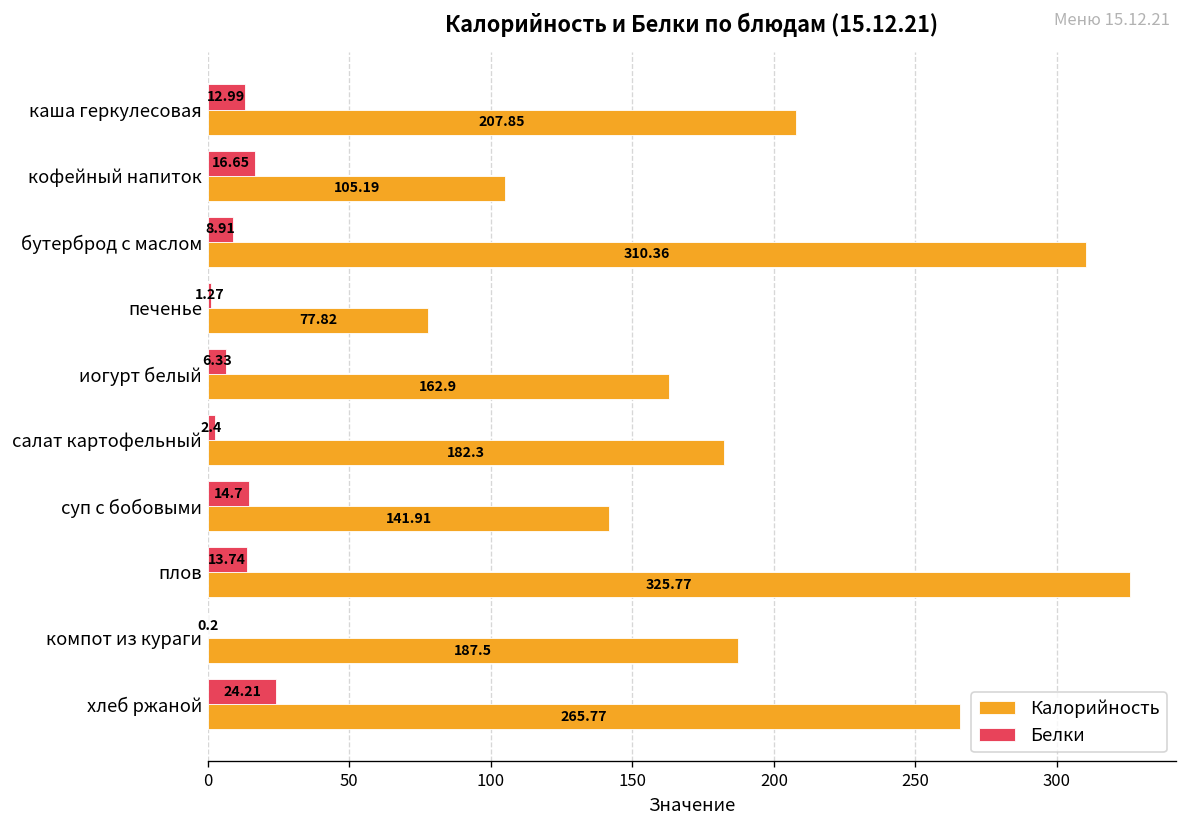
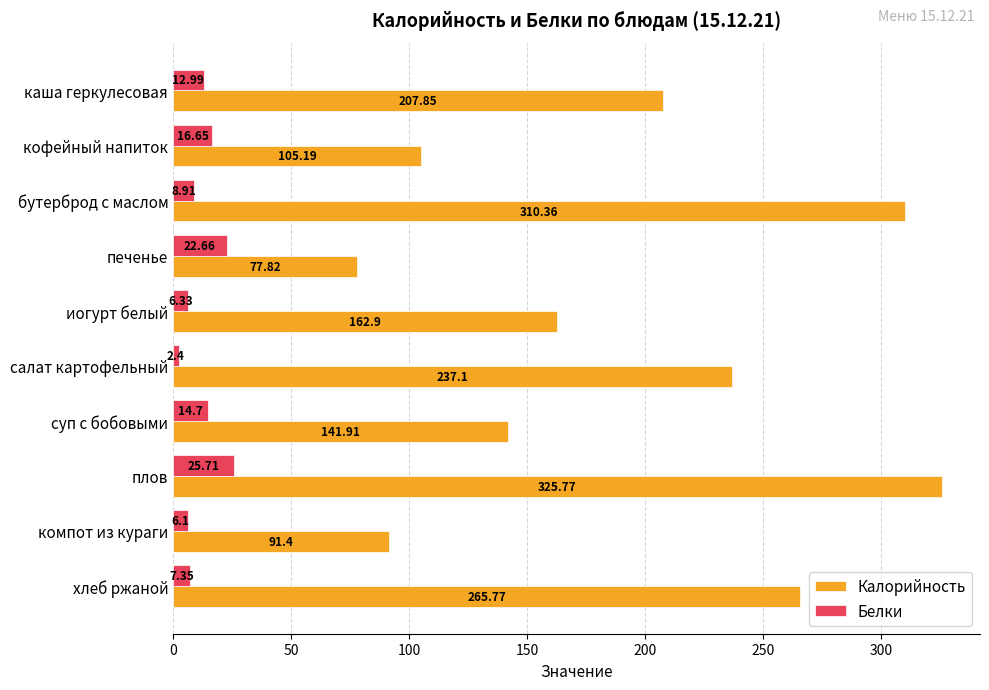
  {
    "Калорийность": {
      "каша геркулесовая": 207.85,
      "кофейный напиток": 105.19,
      "бутерброд с маслом": 310.36,
      "печенье": 77.82,
      "иогурт белый": 162.9,
-     "салат картофельный": 182.3,
+     "салат картофельный": 237.1,
      "суп с бобовыми": 141.91,
      "плов": 325.77,
-     "компот из кураги": 187.5,
+     "компот из кураги": 91.4,
      "хлеб ржаной": 265.77
    },
    "Белки": {
      "каша геркулесовая": 12.99,
      "кофейный напиток": 16.65,
      "бутерброд с маслом": 8.91,
-     "печенье": 1.27,
+     "печенье": 22.66,
      "иогурт белый": 6.33,
      "салат картофельный": 2.4,
      "суп с бобовыми": 14.7,
-     "плов": 13.74,
-     "компот из кураги": 0.2,
-     "хлеб ржаной": 24.21
+     "плов": 25.71,
+     "компот из кураги": 6.1,
+     "хлеб ржаной": 7.35
    }
  }
